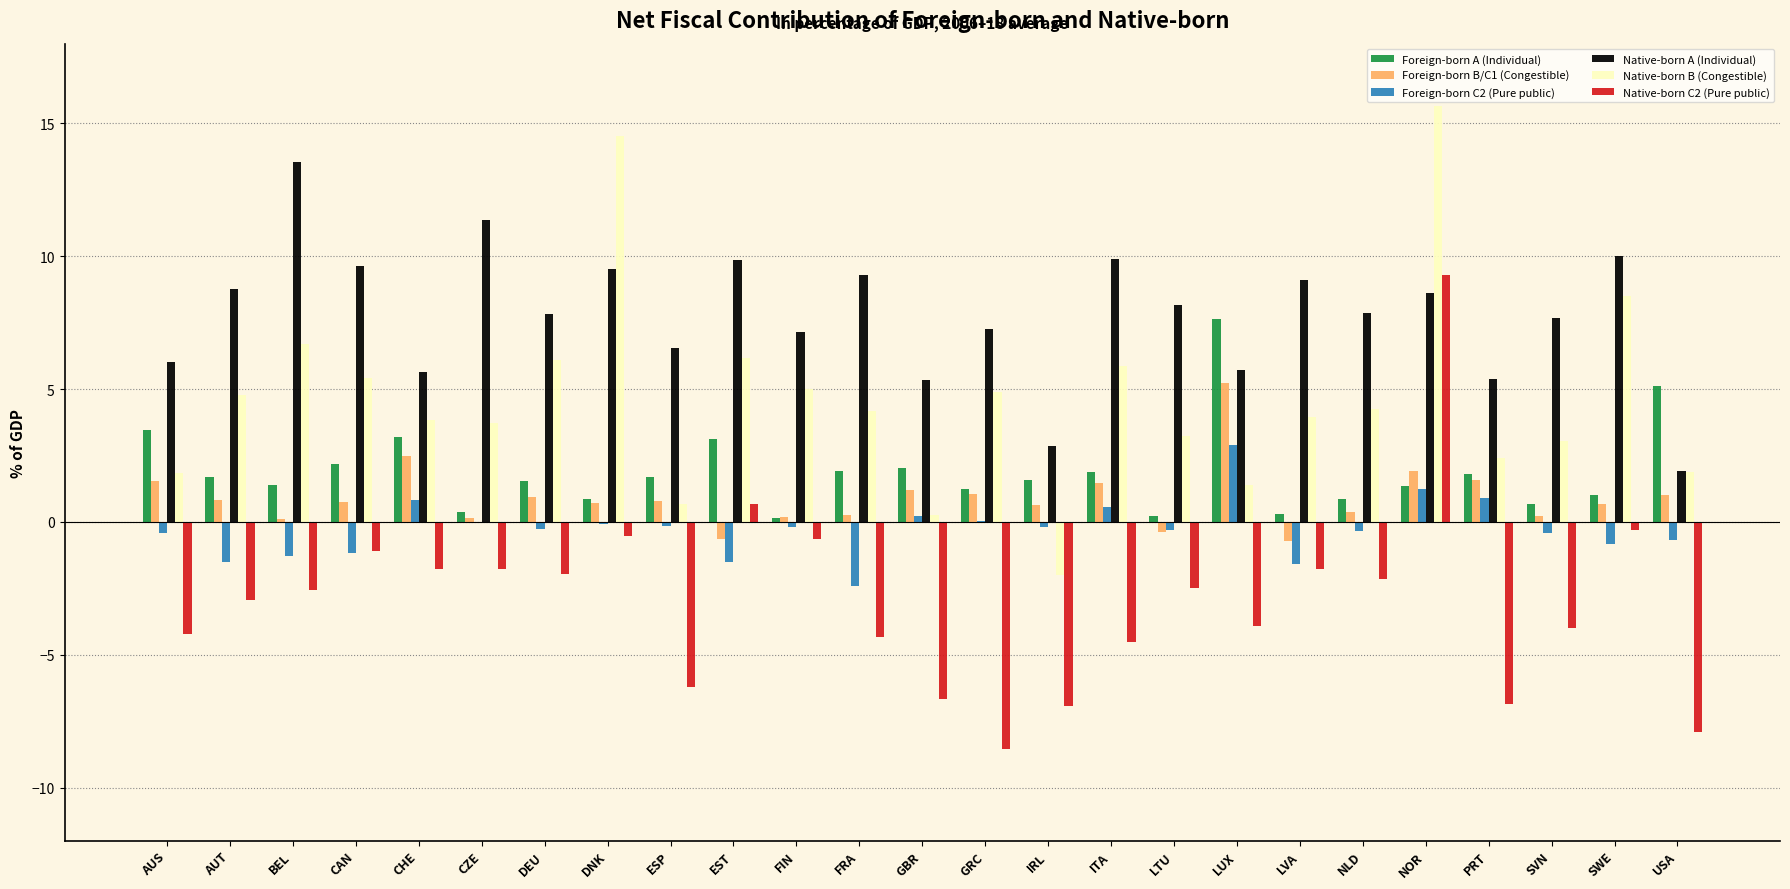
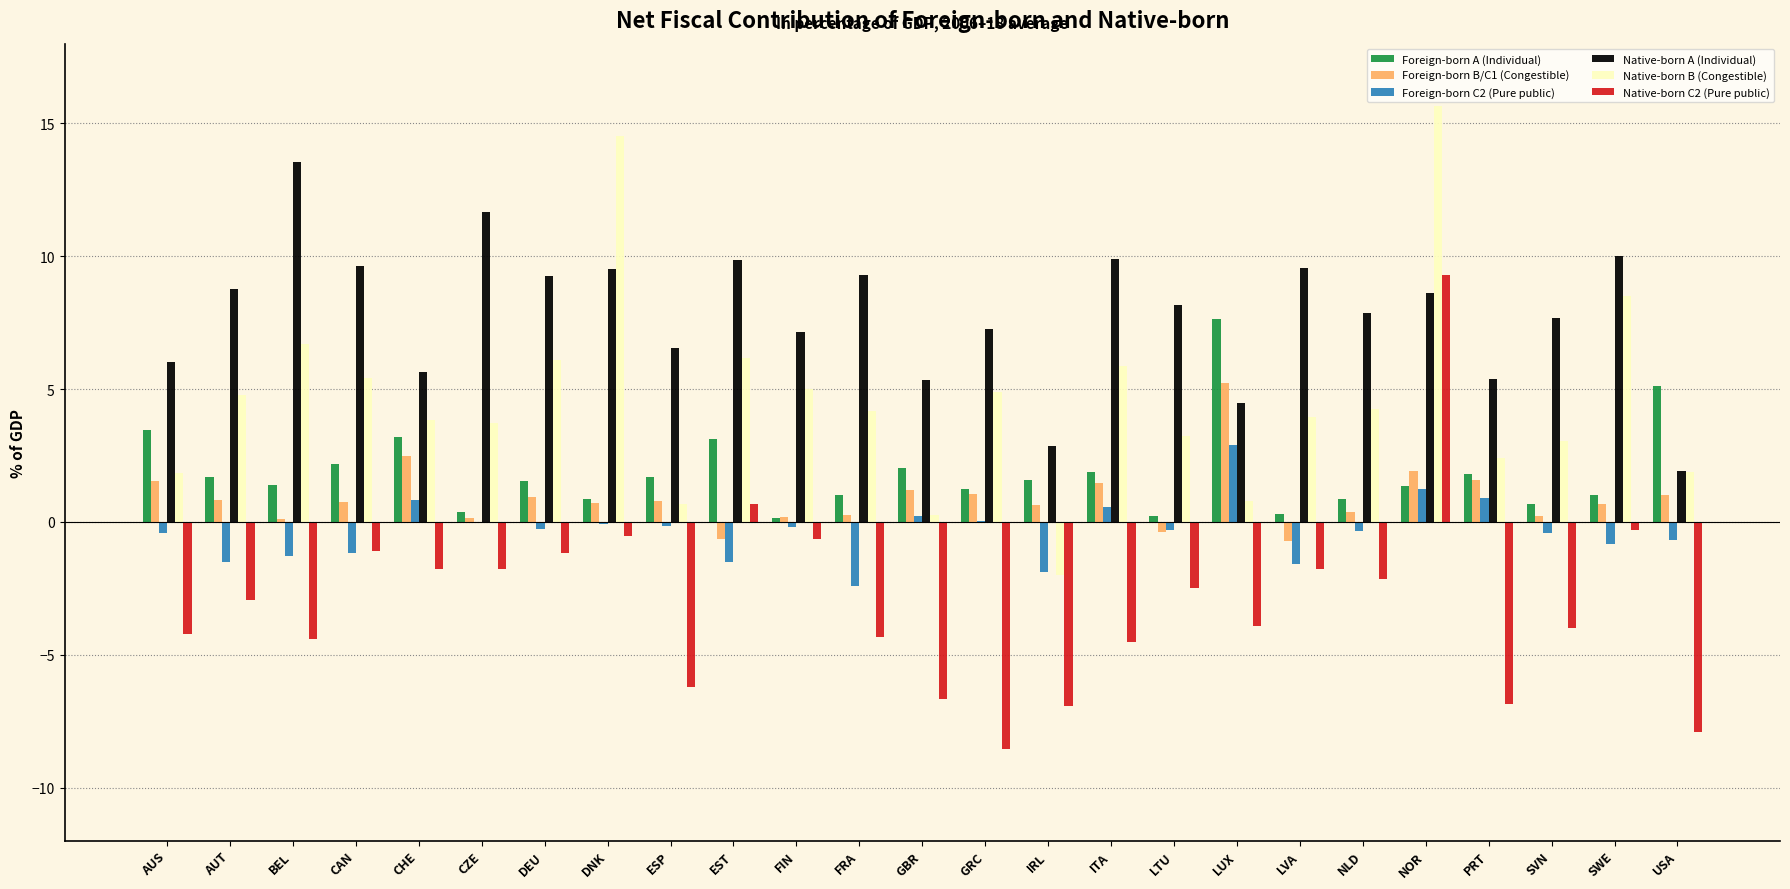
  {
    "Foreign-born A (Individual)": {
      "AUS": 3.5,
      "AUT": 1.7,
      "BEL": 1.4,
      "CAN": 2.2,
      "CHE": 3.2,
      "CZE": 0.4,
      "DEU": 1.5,
      "DNK": 0.9,
      "ESP": 1.7,
      "EST": 3.1,
      "FIN": 0.1,
-     "FRA": 1.9,
+     "FRA": 1.0,
      "GBR": 2.0,
      "GRC": 1.2,
      "IRL": 1.6,
      "ITA": 1.9,
      "LTU": 0.2,
      "LUX": 7.6,
      "LVA": 0.3,
      "NLD": 0.9,
      "NOR": 1.3,
      "PRT": 1.8,
      "SVN": 0.7,
      "SWE": 1.0,
      "USA": 5.1
    },
    "Foreign-born B/C1 (Congestible)": {
      "AUS": 1.5,
      "AUT": 0.8,
      "BEL": 0.1,
      "CAN": 0.7,
      "CHE": 2.5,
      "CZE": 0.1,
      "DEU": 0.9,
      "DNK": 0.7,
      "ESP": 0.8,
      "EST": -0.7,
      "FIN": 0.2,
      "FRA": 0.3,
      "GBR": 1.2,
      "GRC": 1.1,
      "IRL": 0.6,
      "ITA": 1.5,
      "LTU": -0.4,
      "LUX": 5.2,
      "LVA": -0.7,
      "NLD": 0.4,
      "NOR": 1.9,
      "PRT": 1.6,
      "SVN": 0.2,
      "SWE": 0.7,
      "USA": 1.0
    },
    "Foreign-born C2 (Pure public)": {
      "AUS": -0.4,
      "AUT": -1.5,
      "BEL": -1.3,
      "CAN": -1.2,
      "CHE": 0.8,
      "DEU": -0.3,
      "ESP": -0.2,
      "EST": -1.5,
      "FIN": -0.2,
      "FRA": -2.4,
      "GBR": 0.2,
-     "IRL": -0.2,
+     "IRL": -1.9,
      "ITA": 0.6,
      "LTU": -0.3,
      "LUX": 2.9,
      "LVA": -1.6,
      "NLD": -0.4,
      "NOR": 1.2,
      "PRT": 0.9,
      "SVN": -0.4,
      "SWE": -0.8,
      "USA": -0.7
    },
    "Native-born A (Individual)": {
      "AUS": 6.0,
      "AUT": 8.8,
      "BEL": 13.6,
      "CAN": 9.6,
      "CHE": 5.6,
-     "CZE": 11.4,
-     "DEU": 7.8,
+     "CZE": 11.7,
+     "DEU": 9.2,
      "DNK": 9.5,
      "ESP": 6.6,
      "EST": 9.9,
      "FIN": 7.2,
      "FRA": 9.3,
      "GBR": 5.3,
      "GRC": 7.3,
      "IRL": 2.9,
      "ITA": 9.9,
      "LTU": 8.2,
-     "LUX": 5.7,
-     "LVA": 9.1,
+     "LUX": 4.5,
+     "LVA": 9.5,
      "NLD": 7.9,
      "NOR": 8.6,
      "PRT": 5.4,
      "SVN": 7.7,
      "SWE": 10.0,
      "USA": 1.9
    },
    "Native-born B (Congestible)": {
      "AUS": 1.8,
      "AUT": 4.8,
      "BEL": 6.7,
      "CAN": 5.4,
      "CHE": 3.9,
      "CZE": 3.7,
      "DEU": 6.1,
      "DNK": 14.5,
      "ESP": 0.7,
      "EST": 6.2,
      "FIN": 5.0,
      "FRA": 4.2,
      "GBR": 0.2,
      "GRC": 4.9,
      "IRL": -2.0,
      "ITA": 5.9,
      "LTU": 3.2,
-     "LUX": 1.4,
+     "LUX": 0.8,
      "LVA": 4.0,
      "NLD": 4.2,
      "NOR": 15.7,
      "PRT": 2.4,
      "SVN": 3.0,
      "SWE": 8.5,
      "USA": 1.9
    },
    "Native-born C2 (Pure public)": {
      "AUS": -4.2,
      "AUT": -2.9,
-     "BEL": -2.6,
+     "BEL": -4.4,
      "CAN": -1.1,
      "CHE": -1.8,
      "CZE": -1.8,
-     "DEU": -2.0,
+     "DEU": -1.2,
      "DNK": -0.5,
      "ESP": -6.2,
      "EST": 0.7,
      "FIN": -0.7,
      "FRA": -4.4,
      "GBR": -6.7,
      "GRC": -8.6,
      "IRL": -7.0,
      "ITA": -4.5,
      "LTU": -2.5,
      "LUX": -3.9,
      "LVA": -1.8,
      "NLD": -2.2,
      "NOR": 9.3,
      "PRT": -6.9,
      "SVN": -4.0,
      "SWE": -0.3,
      "USA": -7.9
    }
  }
